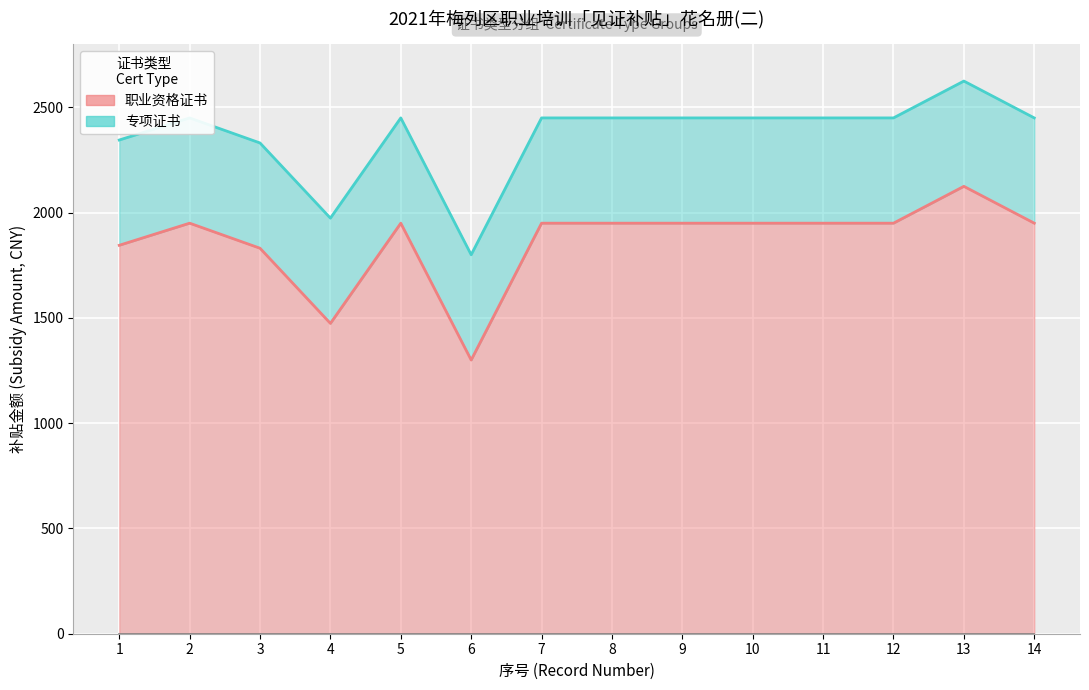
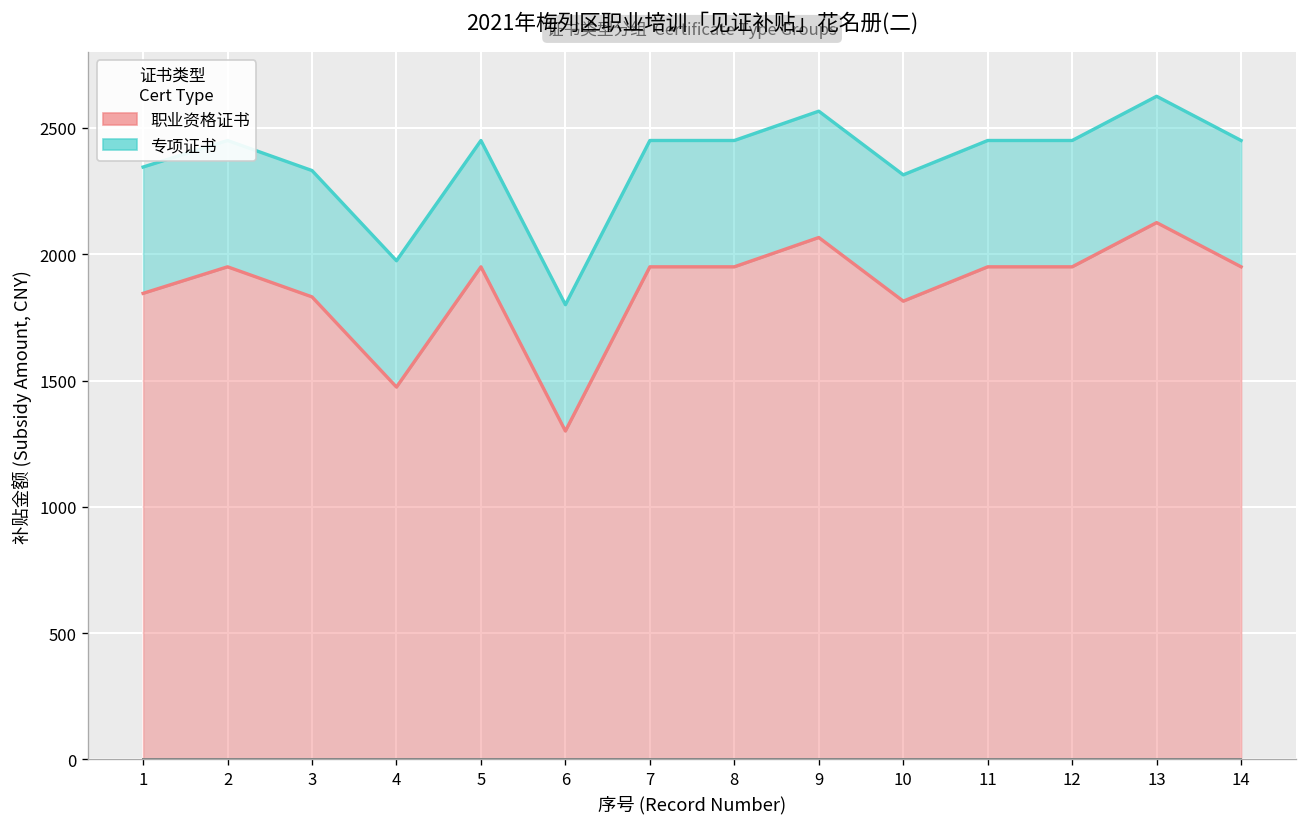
  {
    "职业资格证书": {
      "1": 1850,
      "2": 1950,
      "3": 1830,
      "4": 1470,
      "5": 1950,
      "6": 1300,
      "7": 1950,
      "8": 1950,
-     "9": 1950,
-     "10": 1950,
+     "9": 2070,
+     "10": 1810,
      "11": 1950,
      "12": 1950,
      "13": 2130,
      "14": 1950
    },
    "专项证书": {
      "1": 500,
      "3": 500,
      "4": 500,
      "5": 500,
      "6": 500,
      "7": 500,
      "8": 500,
      "9": 500,
      "10": 500,
      "11": 500,
      "12": 500,
      "13": 500,
      "14": 500
    }
  }
